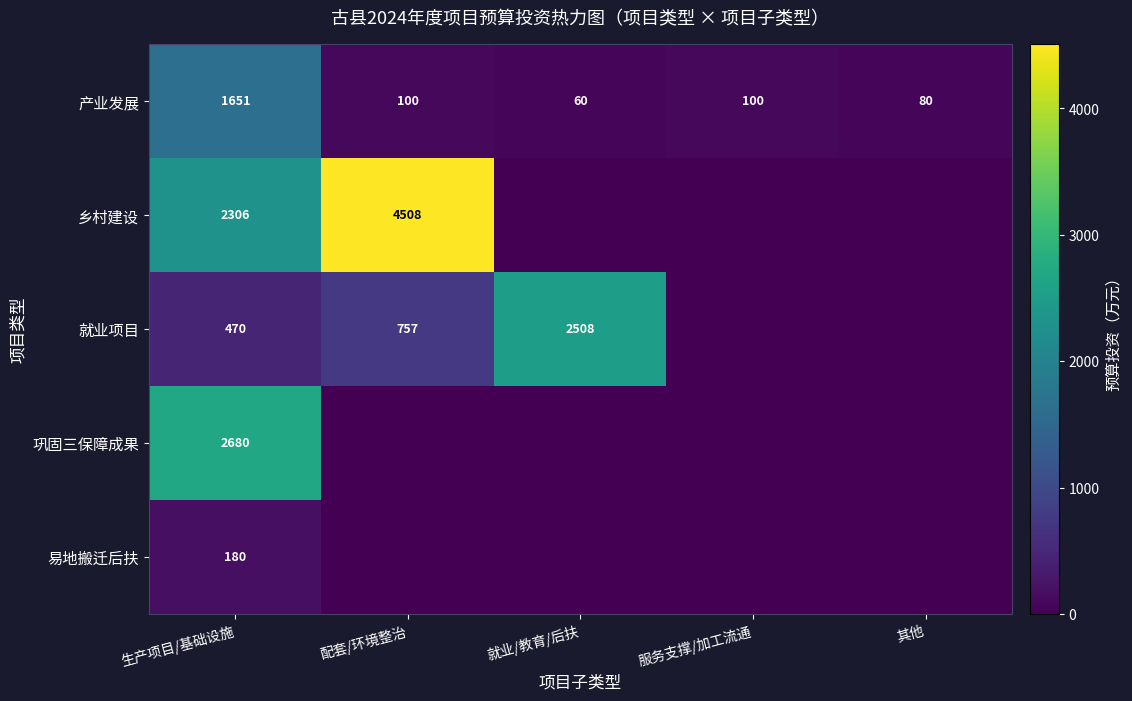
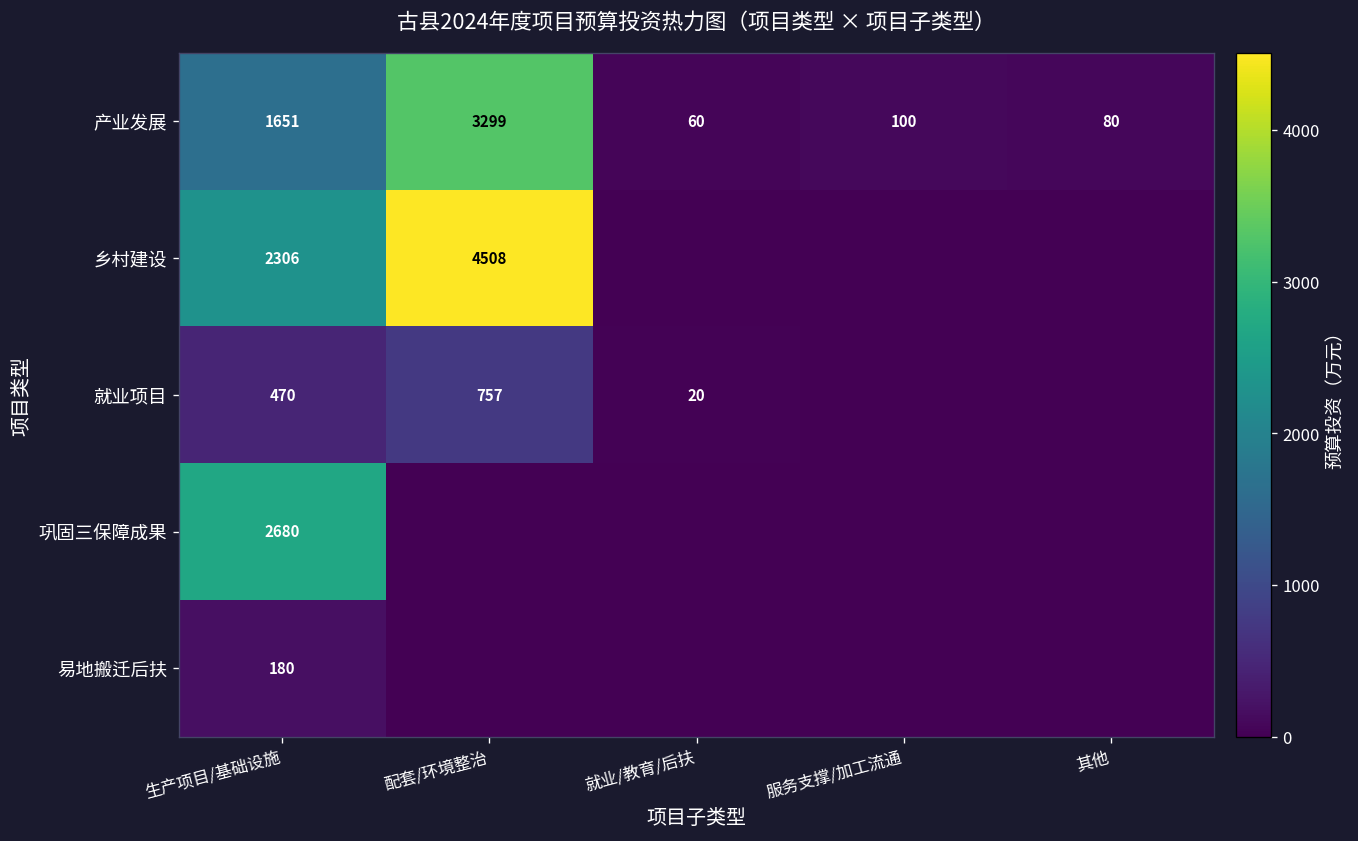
  {
    "产业发展": {
      "生产项目/基础设施": 1651,
-     "配套/环境整治": 100,
+     "配套/环境整治": 3299,
      "就业/教育/后扶": 60,
      "服务支撑/加工流通": 100,
      "其他": 80
    },
    "乡村建设": {
      "生产项目/基础设施": 2306,
      "配套/环境整治": 4508
    },
    "就业项目": {
      "生产项目/基础设施": 470,
      "配套/环境整治": 757,
-     "就业/教育/后扶": 2508
+     "就业/教育/后扶": 20
    },
    "巩固三保障成果": {
      "生产项目/基础设施": 2680
    },
    "易地搬迁后扶": {
      "生产项目/基础设施": 180
    }
  }
